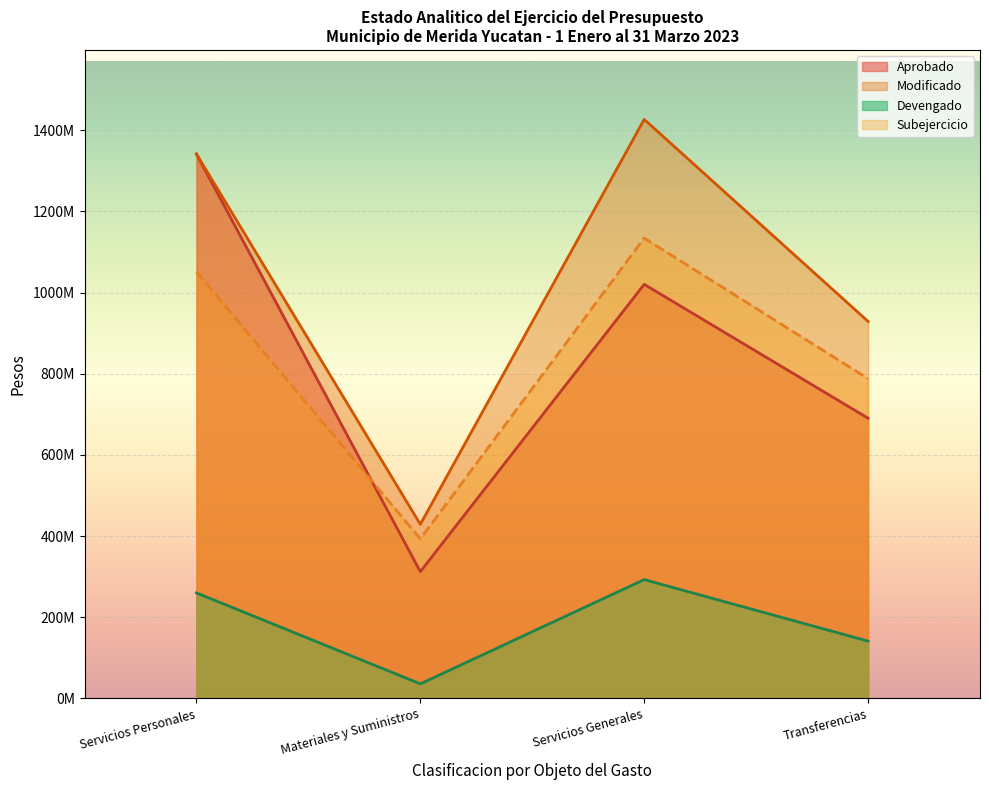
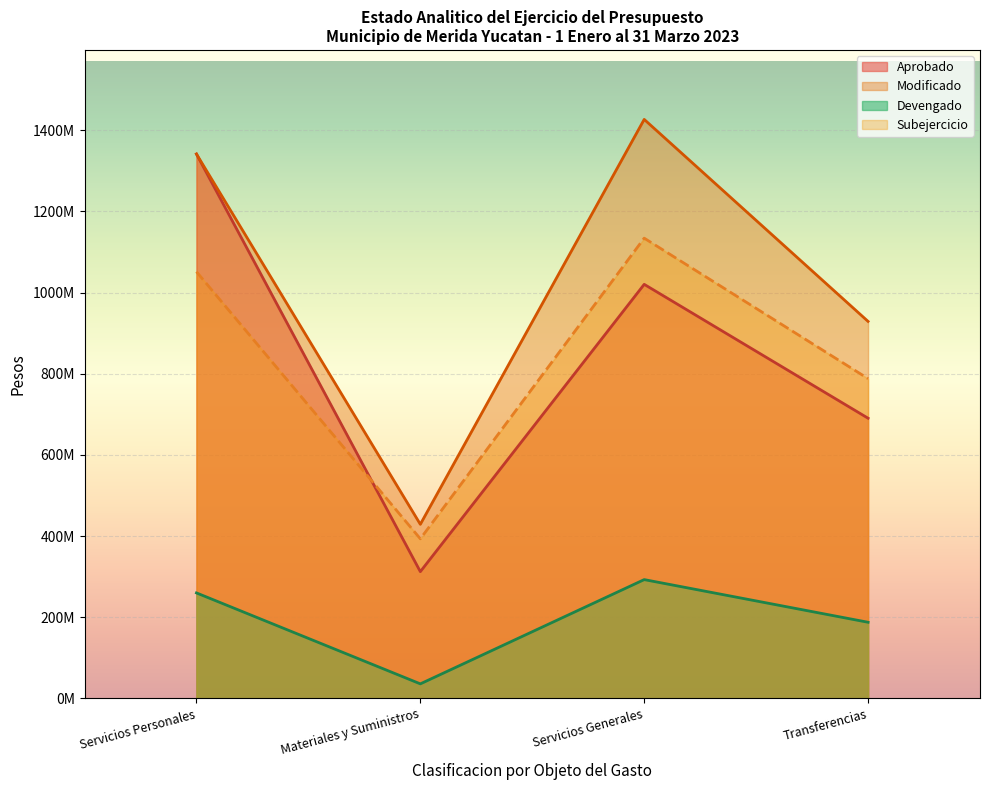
  {
    "Devengado": {
      "Servicios Personales": 260000000,
      "Materiales y Suministros": 40000000,
      "Servicios Generales": 290000000,
-     "Transferencias": 140000000
+     "Transferencias": 190000000
    }
  }
